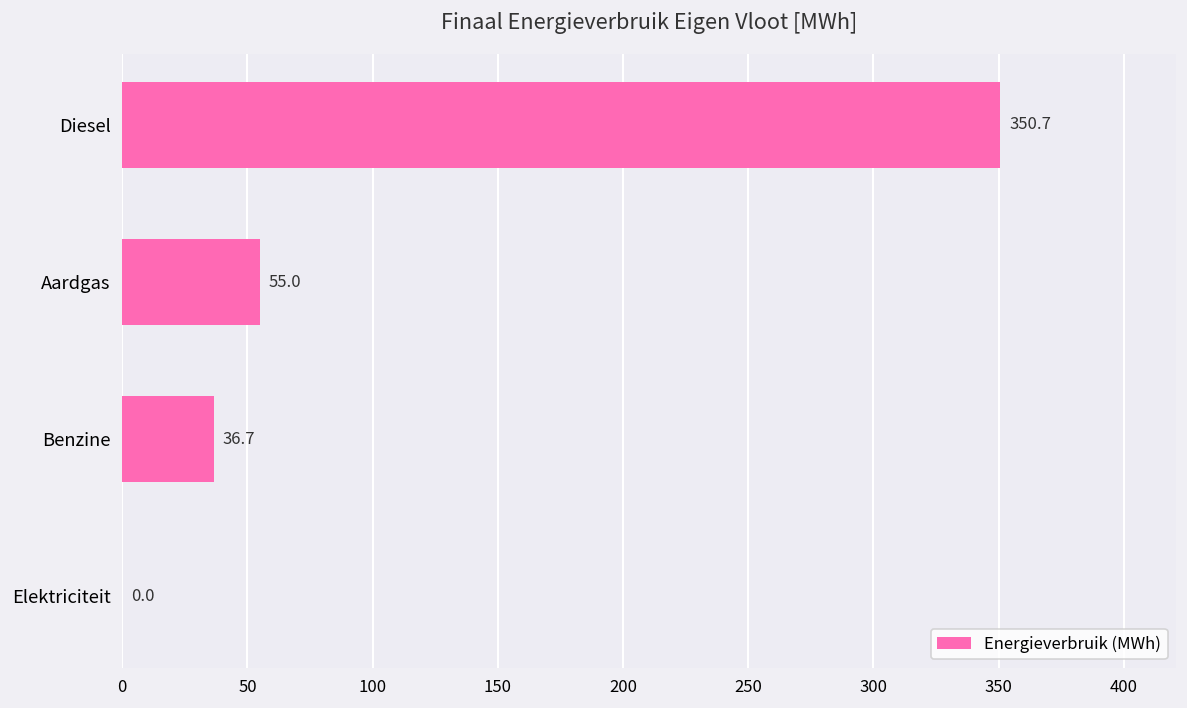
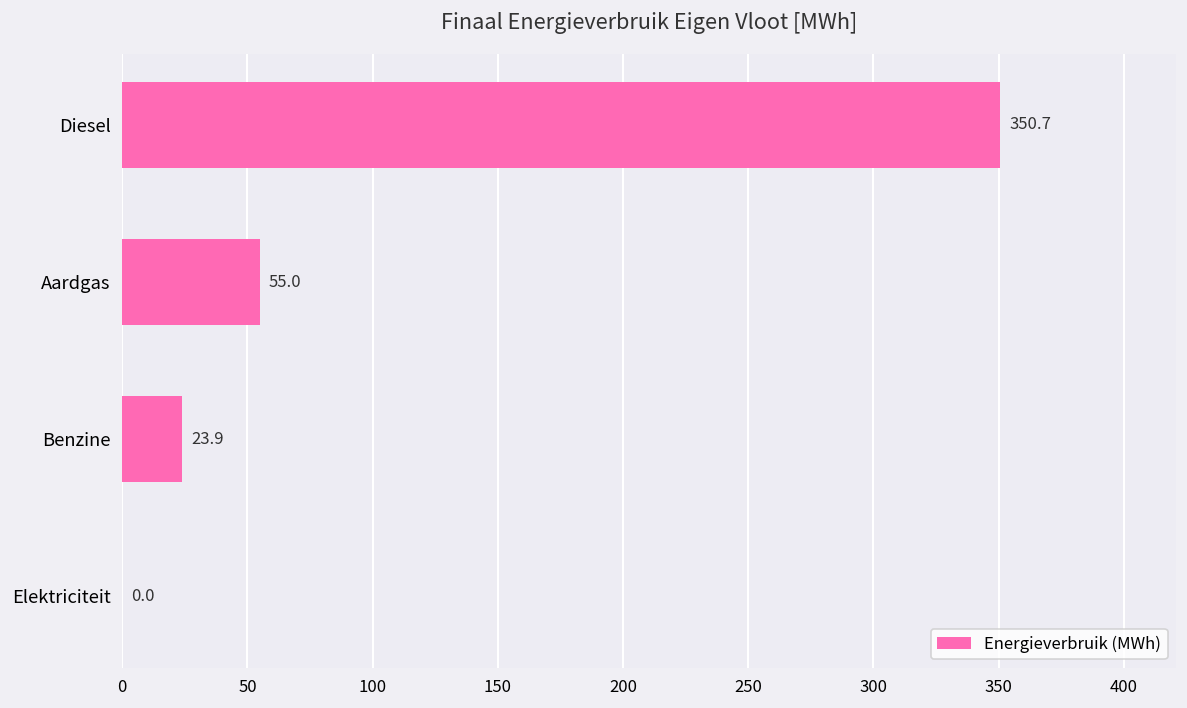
  {
    "Diesel": 350.7,
    "Aardgas": 55.0,
-   "Benzine": 36.7,
+   "Benzine": 23.9,
    "Elektriciteit": 0.0
  }
